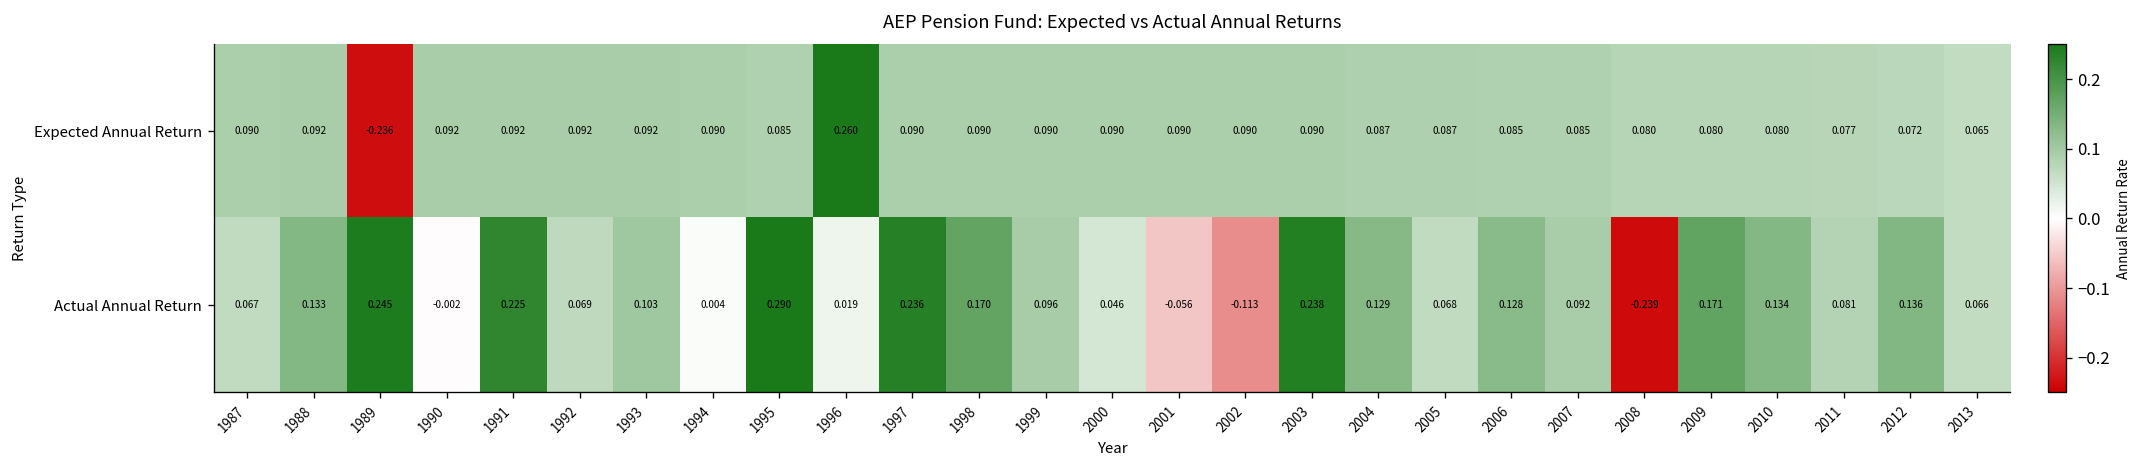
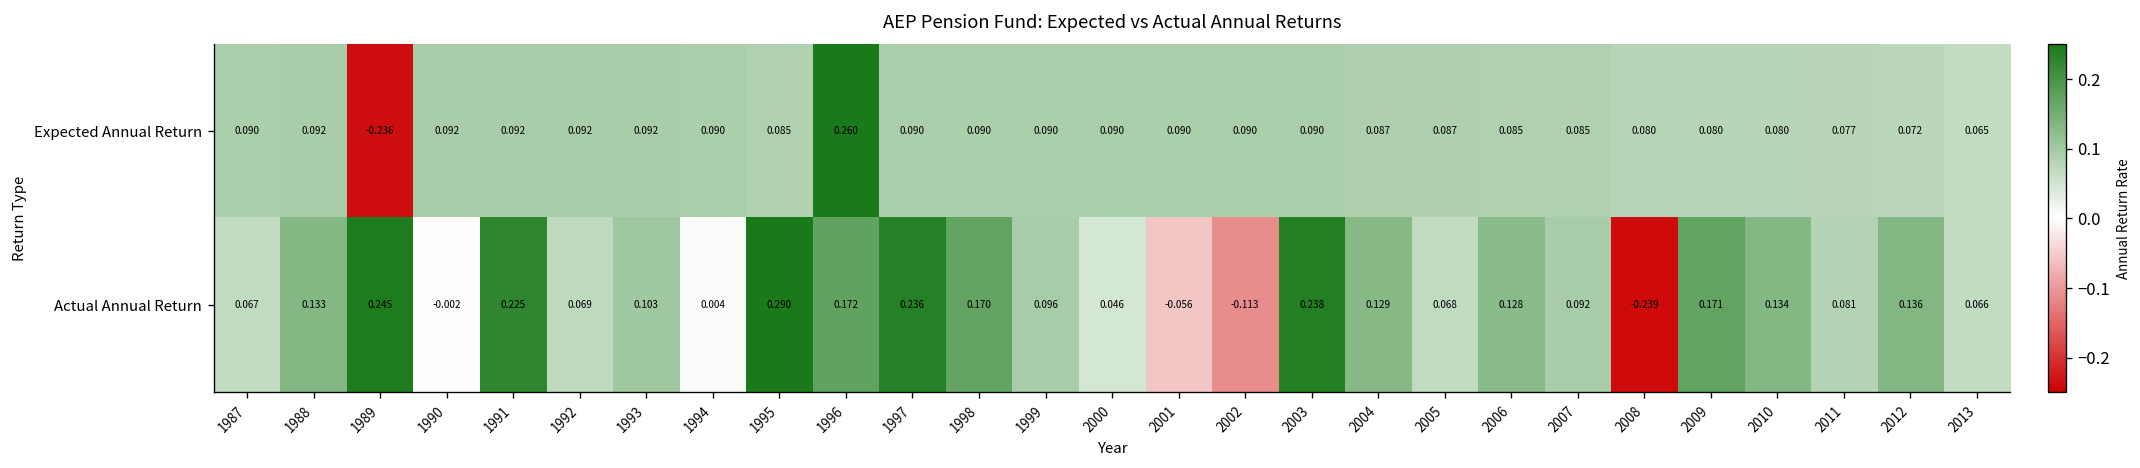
  {
    "Expected Annual Return": {
      "1987": 0.090,
      "1988": 0.092,
      "1989": -0.236,
      "1990": 0.092,
      "1991": 0.092,
      "1992": 0.092,
      "1993": 0.092,
      "1994": 0.090,
      "1995": 0.085,
      "1996": 0.260,
      "1997": 0.090,
      "1998": 0.090,
      "1999": 0.090,
      "2000": 0.090,
      "2001": 0.090,
      "2002": 0.090,
      "2003": 0.090,
      "2004": 0.087,
      "2005": 0.087,
      "2006": 0.085,
      "2007": 0.085,
      "2008": 0.080,
      "2009": 0.080,
      "2010": 0.080,
      "2011": 0.077,
      "2012": 0.072,
      "2013": 0.065
    },
    "Actual Annual Return": {
      "1987": 0.067,
      "1988": 0.133,
      "1989": 0.245,
      "1990": -0.002,
      "1991": 0.225,
      "1992": 0.069,
      "1993": 0.103,
      "1994": 0.004,
      "1995": 0.290,
-     "1996": 0.019,
+     "1996": 0.172,
      "1997": 0.236,
      "1998": 0.170,
      "1999": 0.096,
      "2000": 0.046,
      "2001": -0.056,
      "2002": -0.113,
      "2003": 0.238,
      "2004": 0.129,
      "2005": 0.068,
      "2006": 0.128,
      "2007": 0.092,
      "2008": -0.239,
      "2009": 0.171,
      "2010": 0.134,
      "2011": 0.081,
      "2012": 0.136,
      "2013": 0.066
    }
  }
